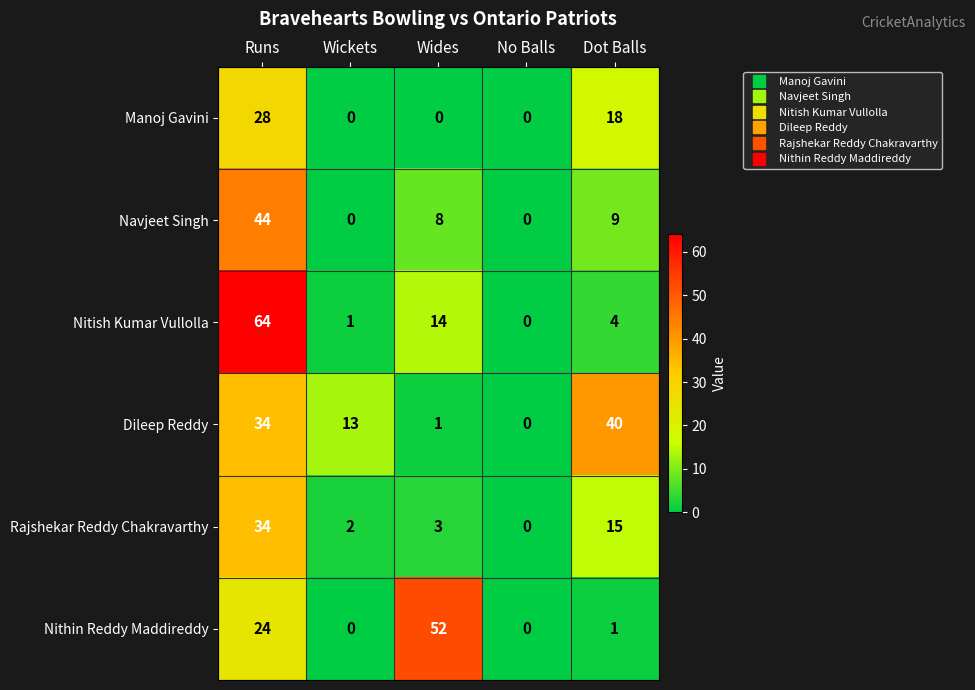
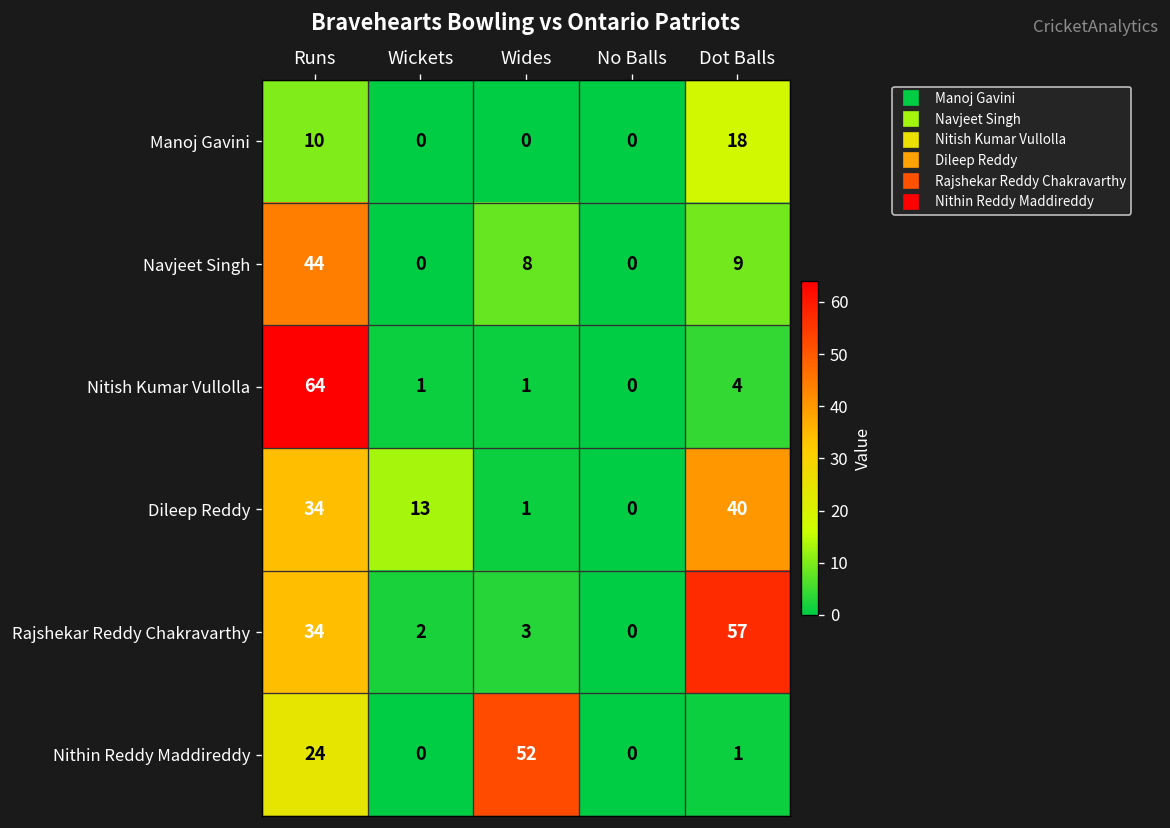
  {
    "Manoj Gavini": {
-     "Runs": 28,
+     "Runs": 10,
      "Wickets": 0,
      "Wides": 0,
      "No Balls": 0,
      "Dot Balls": 18
    },
    "Navjeet Singh": {
      "Runs": 44,
      "Wickets": 0,
      "Wides": 8,
      "No Balls": 0,
      "Dot Balls": 9
    },
    "Nitish Kumar Vullolla": {
      "Runs": 64,
      "Wickets": 1,
-     "Wides": 14,
+     "Wides": 1,
      "No Balls": 0,
      "Dot Balls": 4
    },
    "Dileep Reddy": {
      "Runs": 34,
      "Wickets": 13,
      "Wides": 1,
      "No Balls": 0,
      "Dot Balls": 40
    },
    "Rajshekar Reddy Chakravarthy": {
      "Runs": 34,
      "Wickets": 2,
      "Wides": 3,
      "No Balls": 0,
-     "Dot Balls": 15
+     "Dot Balls": 57
    },
    "Nithin Reddy Maddireddy": {
      "Runs": 24,
      "Wickets": 0,
      "Wides": 52,
      "No Balls": 0,
      "Dot Balls": 1
    }
  }
